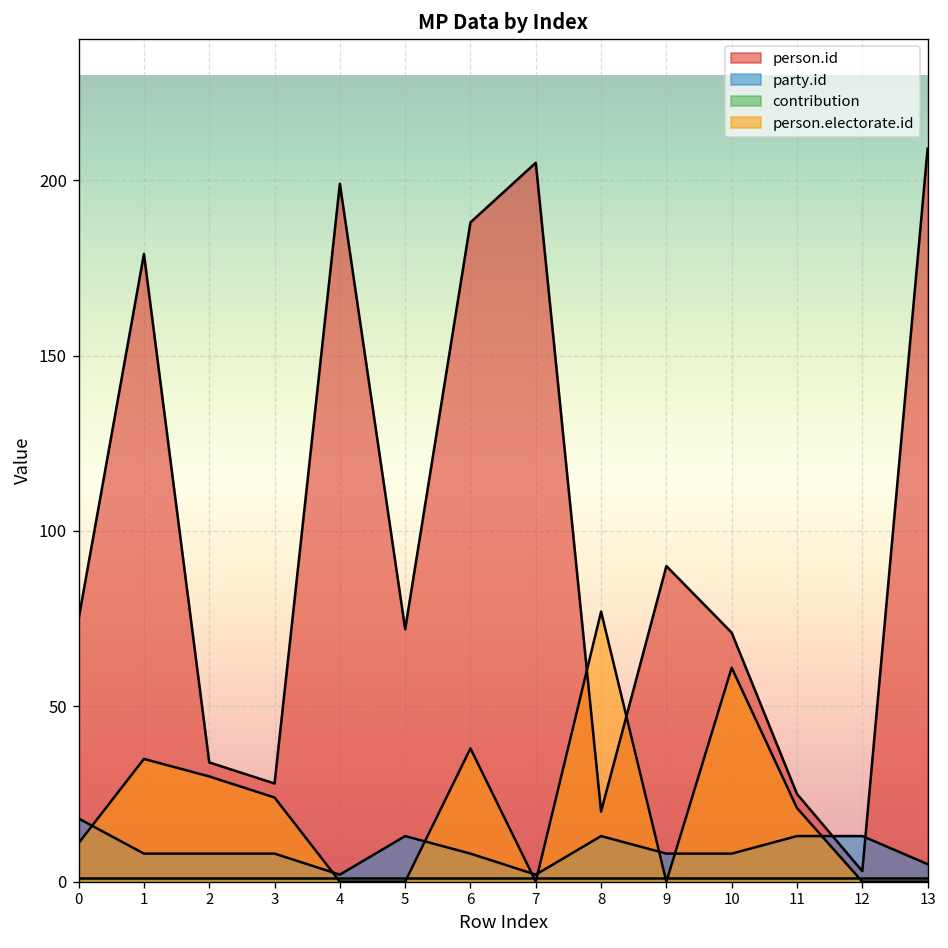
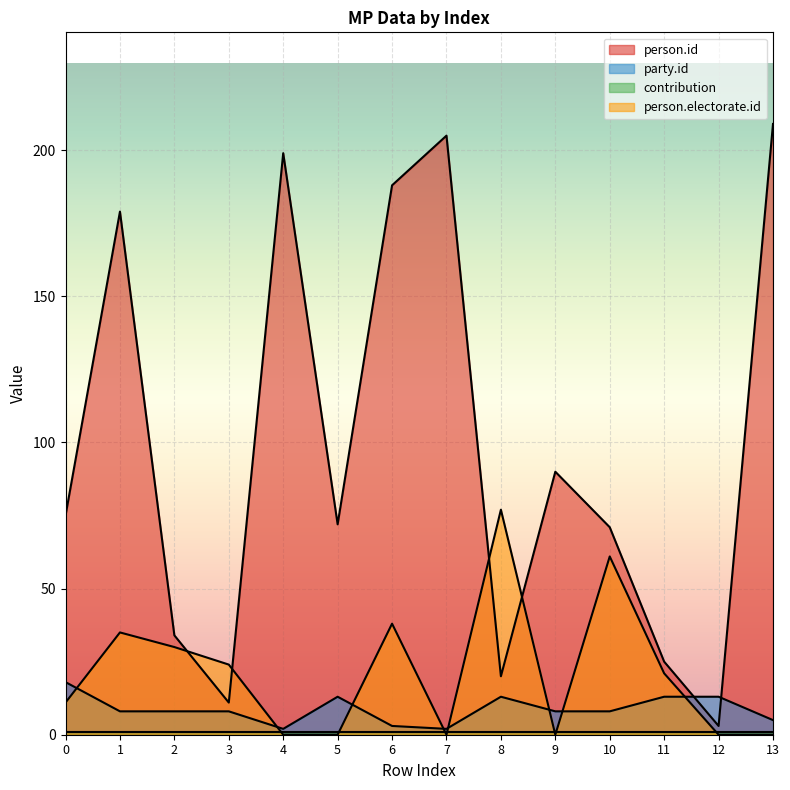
  {
    "person.id": {
      "0": 75,
      "1": 179,
      "2": 34,
-     "3": 28,
+     "3": 11,
      "4": 199,
      "5": 72,
      "6": 188,
      "7": 205,
      "8": 20,
      "9": 90,
      "10": 71,
      "11": 25,
      "12": 3,
      "13": 209
    },
    "party.id": {
      "0": 18,
      "1": 8,
      "2": 8,
      "3": 8,
      "4": 2,
      "5": 13,
-     "6": 8,
+     "6": 3,
      "7": 2,
      "8": 13,
      "9": 8,
      "10": 8,
      "11": 13,
      "12": 13,
      "13": 5
    },
    "contribution": {
      "0": 1,
      "1": 1,
      "2": 1,
      "3": 1,
      "4": 1,
      "5": 1,
      "6": 1,
      "7": 1,
      "8": 1,
      "9": 1,
      "10": 1,
      "11": 1,
      "12": 1,
      "13": 1
    },
    "person.electorate.id": {
      "0": 11,
      "1": 35,
      "2": 30,
      "3": 24,
      "4": 0,
      "5": 0,
      "6": 38,
      "7": 0,
      "8": 77,
      "9": 0,
      "10": 61,
      "11": 21,
      "12": 0,
      "13": 0
    }
  }
